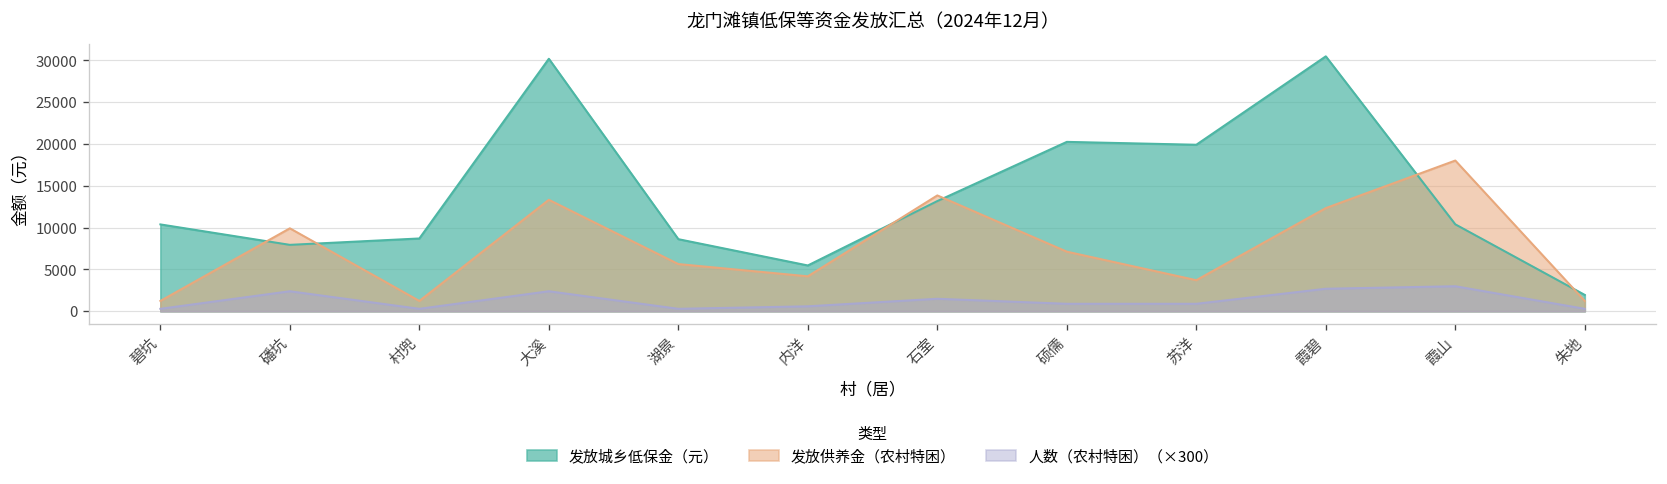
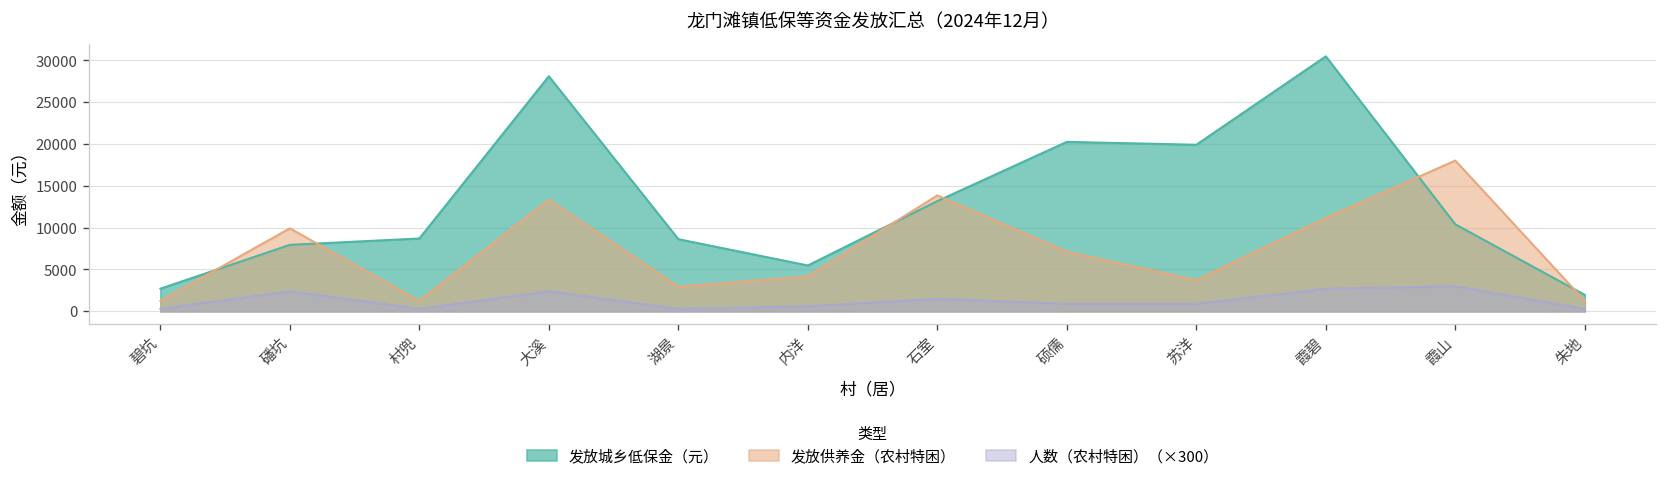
  {
    "发放城乡低保金（元）": {
-     "碧坑": 10000,
+     "碧坑": 3000,
      "磻坑": 8000,
      "村兜": 9000,
-     "大溪": 30000,
+     "大溪": 28000,
      "湖景": 9000,
      "内洋": 5000,
      "石室": 13000,
      "硕儒": 20000,
      "苏洋": 20000,
      "霞碧": 30000,
      "霞山": 10000,
      "朱地": 2000
    },
    "发放供养金（农村特困）": {
      "碧坑": 1000,
      "磻坑": 10000,
      "村兜": 1000,
      "大溪": 13000,
-     "湖景": 6000,
+     "湖景": 3000,
      "内洋": 4000,
      "石室": 14000,
      "硕儒": 7000,
      "苏洋": 4000,
-     "霞碧": 12000,
+     "霞碧": 11000,
      "霞山": 18000,
      "朱地": 1000
    },
    "人数（农村特困）（×300）": {
      "碧坑": 0,
      "磻坑": 2000,
      "村兜": 0,
      "大溪": 2000,
      "湖景": 0,
      "内洋": 1000,
      "石室": 2000,
      "硕儒": 1000,
      "苏洋": 1000,
      "霞碧": 3000,
      "霞山": 3000,
      "朱地": 0
    }
  }
